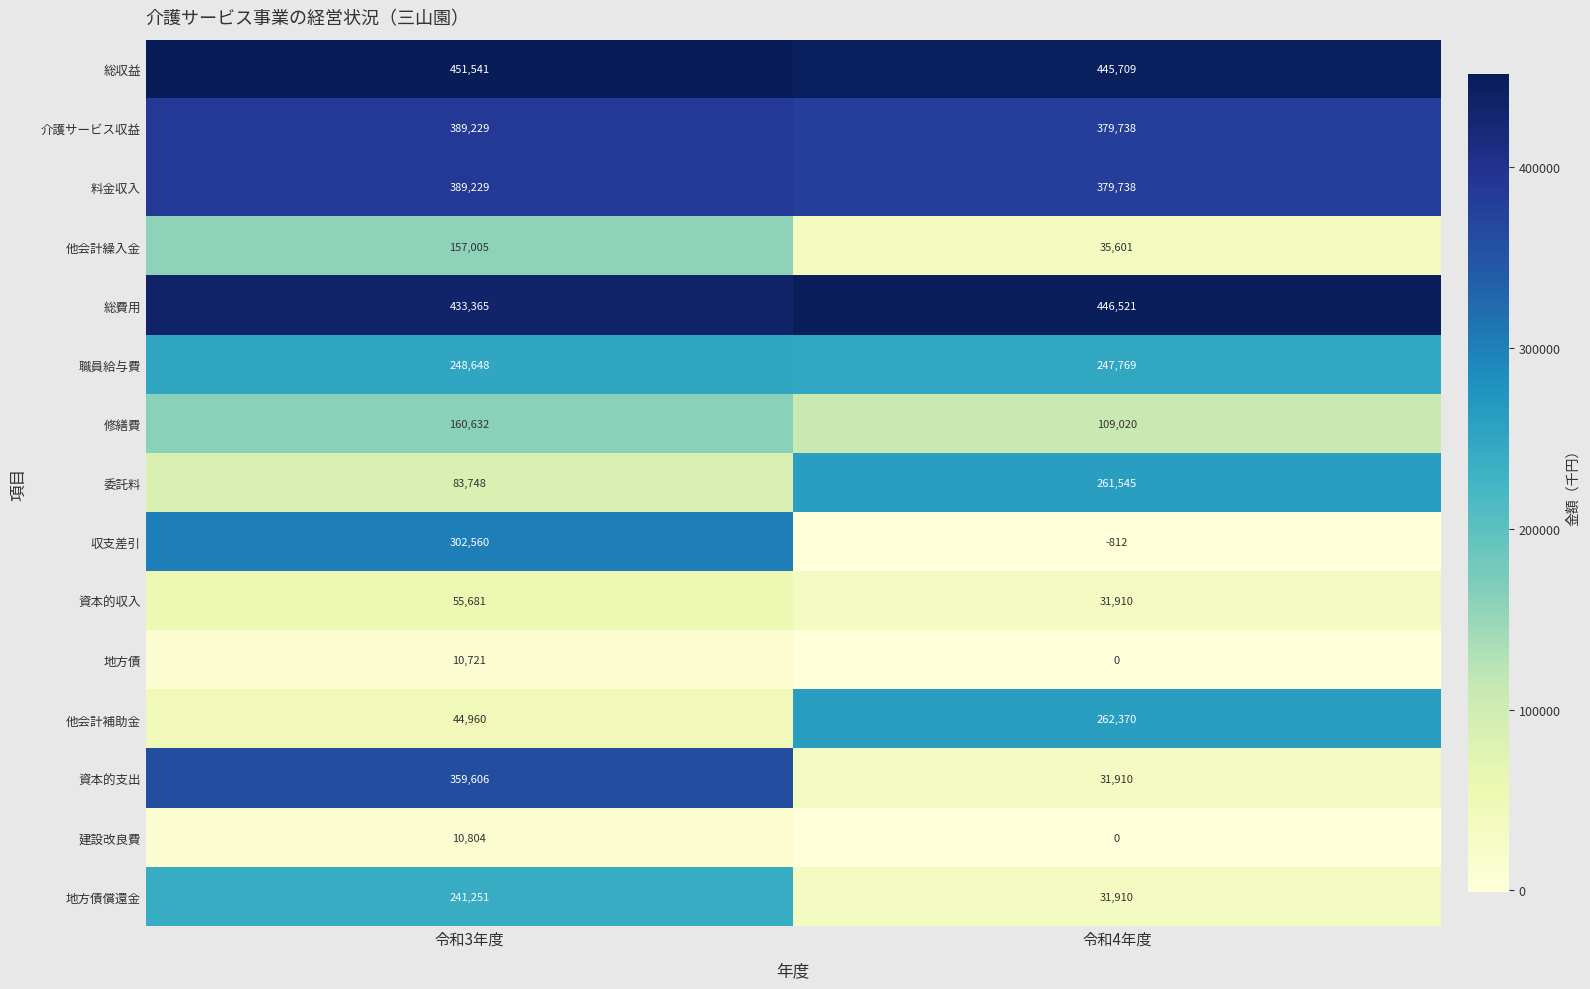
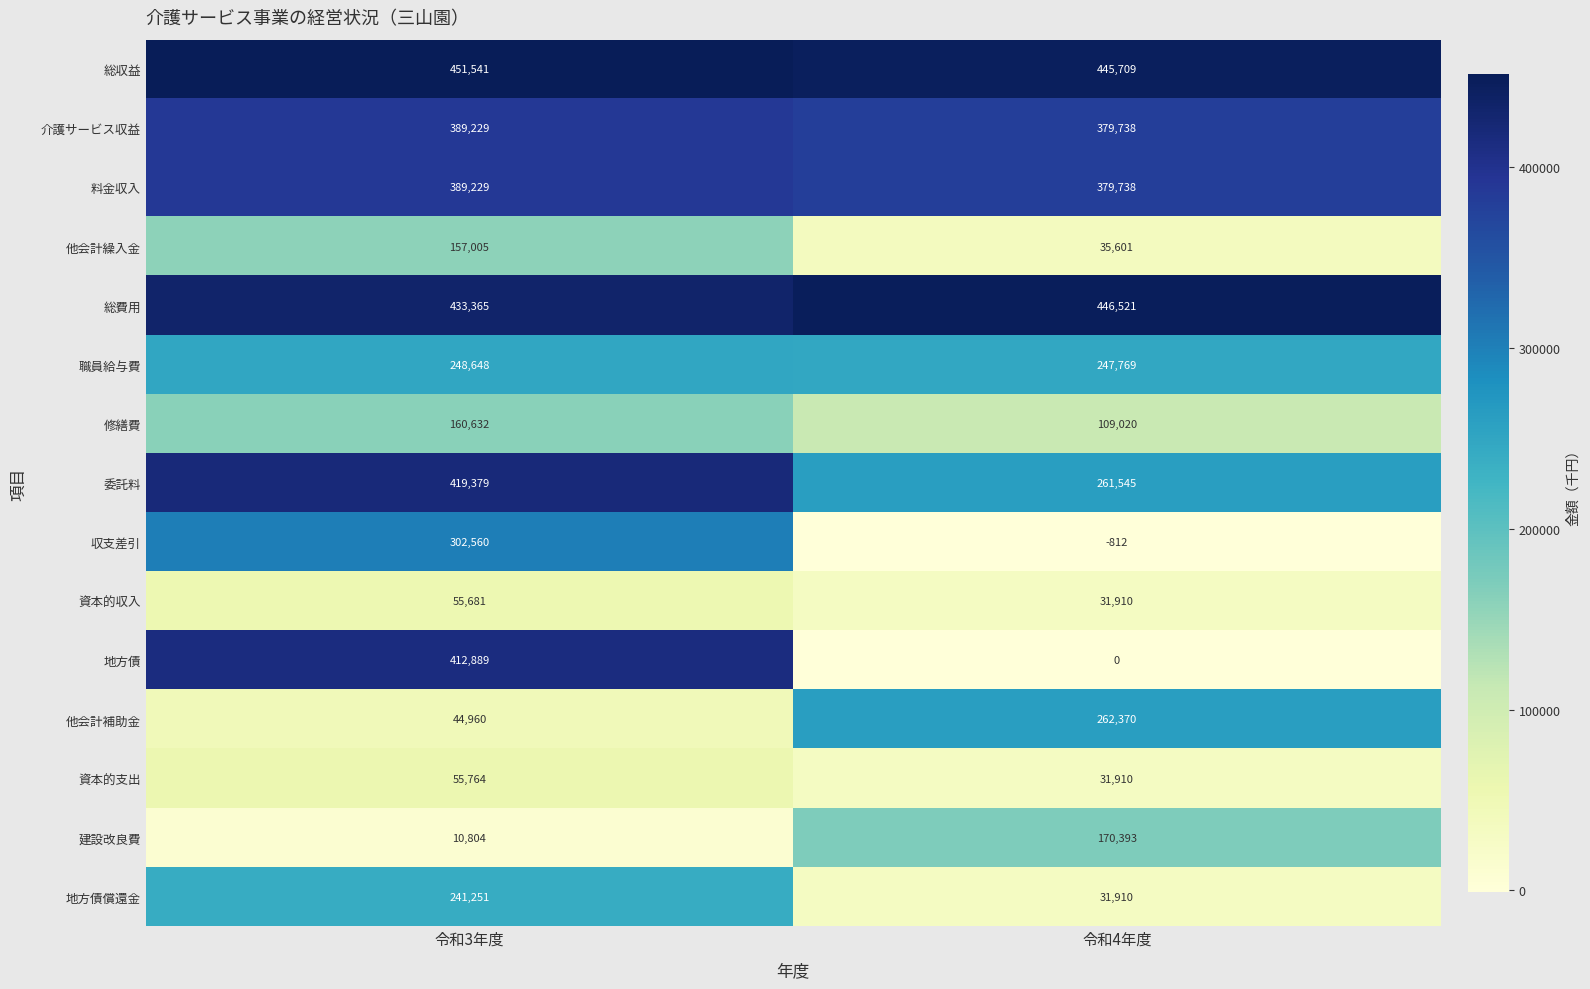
  {
    "総収益": {
      "令和3年度": "451,541",
      "令和4年度": "445,709"
    },
    "介護サービス収益": {
      "令和3年度": "389,229",
      "令和4年度": "379,738"
    },
    "料金収入": {
      "令和3年度": "389,229",
      "令和4年度": "379,738"
    },
    "他会計繰入金": {
      "令和3年度": "157,005",
      "令和4年度": "35,601"
    },
    "総費用": {
      "令和3年度": "433,365",
      "令和4年度": "446,521"
    },
    "職員給与費": {
      "令和3年度": "248,648",
      "令和4年度": "247,769"
    },
    "修繕費": {
      "令和3年度": "160,632",
      "令和4年度": "109,020"
    },
    "委託料": {
-     "令和3年度": "83,748",
+     "令和3年度": "419,379",
      "令和4年度": "261,545"
    },
    "収支差引": {
      "令和3年度": "302,560",
      "令和4年度": "-812"
    },
    "資本的収入": {
      "令和3年度": "55,681",
      "令和4年度": "31,910"
    },
    "地方債": {
-     "令和3年度": "10,721",
+     "令和3年度": "412,889",
      "令和4年度": "0"
    },
    "他会計補助金": {
      "令和3年度": "44,960",
      "令和4年度": "262,370"
    },
    "資本的支出": {
-     "令和3年度": "359,606",
+     "令和3年度": "55,764",
      "令和4年度": "31,910"
    },
    "建設改良費": {
      "令和3年度": "10,804",
-     "令和4年度": "0"
+     "令和4年度": "170,393"
    },
    "地方債償還金": {
      "令和3年度": "241,251",
      "令和4年度": "31,910"
    }
  }
